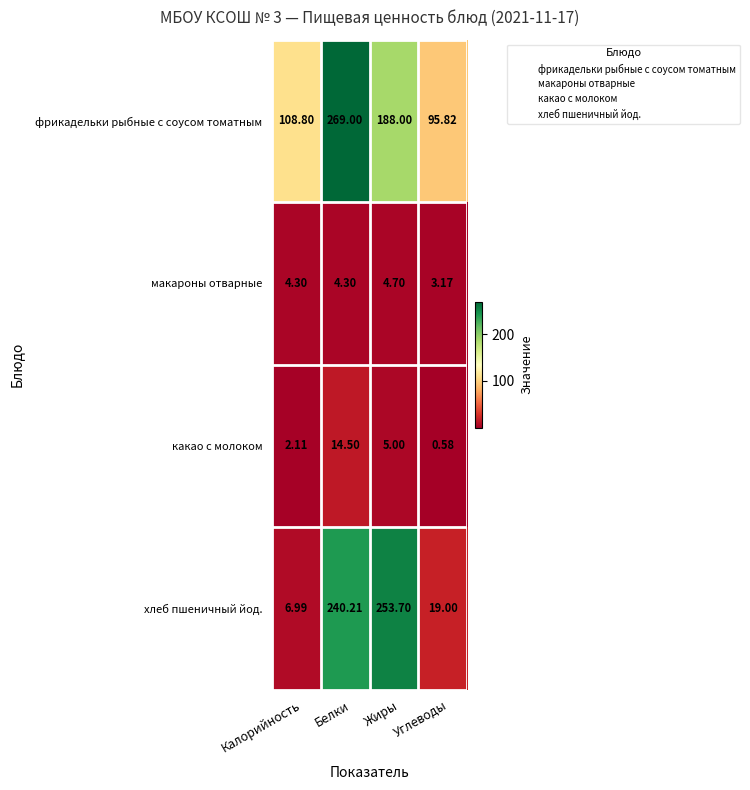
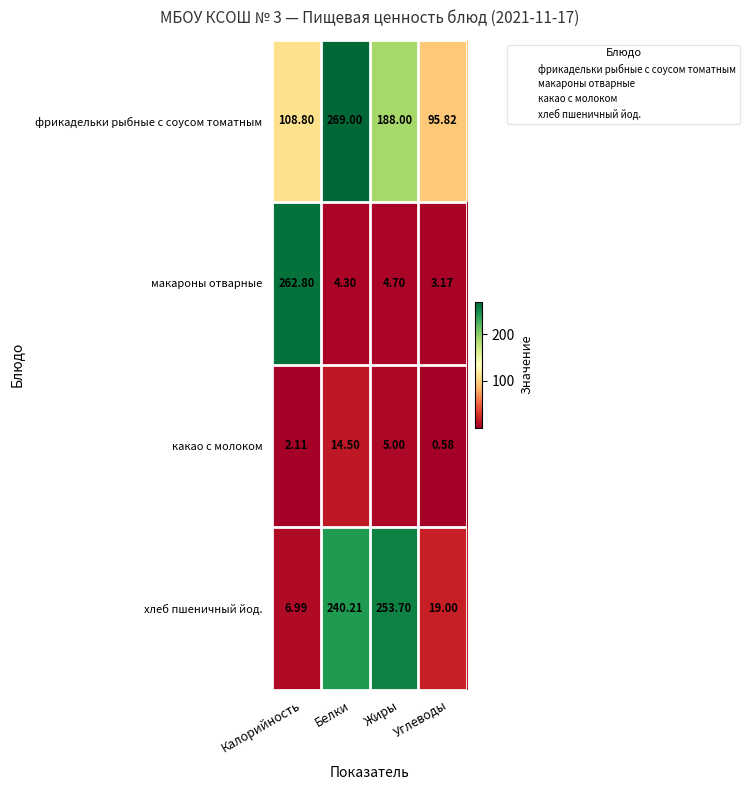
  {
    "фрикадельки рыбные с соусом томатным": {
      "Калорийность": 108.80,
      "Белки": 269.00,
      "Жиры": 188.00,
      "Углеводы": 95.82
    },
    "макароны отварные": {
-     "Калорийность": 4.30,
+     "Калорийность": 262.80,
      "Белки": 4.30,
      "Жиры": 4.70,
      "Углеводы": 3.17
    },
    "какао с молоком": {
      "Калорийность": 2.11,
      "Белки": 14.50,
      "Жиры": 5.00,
      "Углеводы": 0.58
    },
    "хлеб пшеничный йод.": {
      "Калорийность": 6.99,
      "Белки": 240.21,
      "Жиры": 253.70,
      "Углеводы": 19.00
    }
  }
